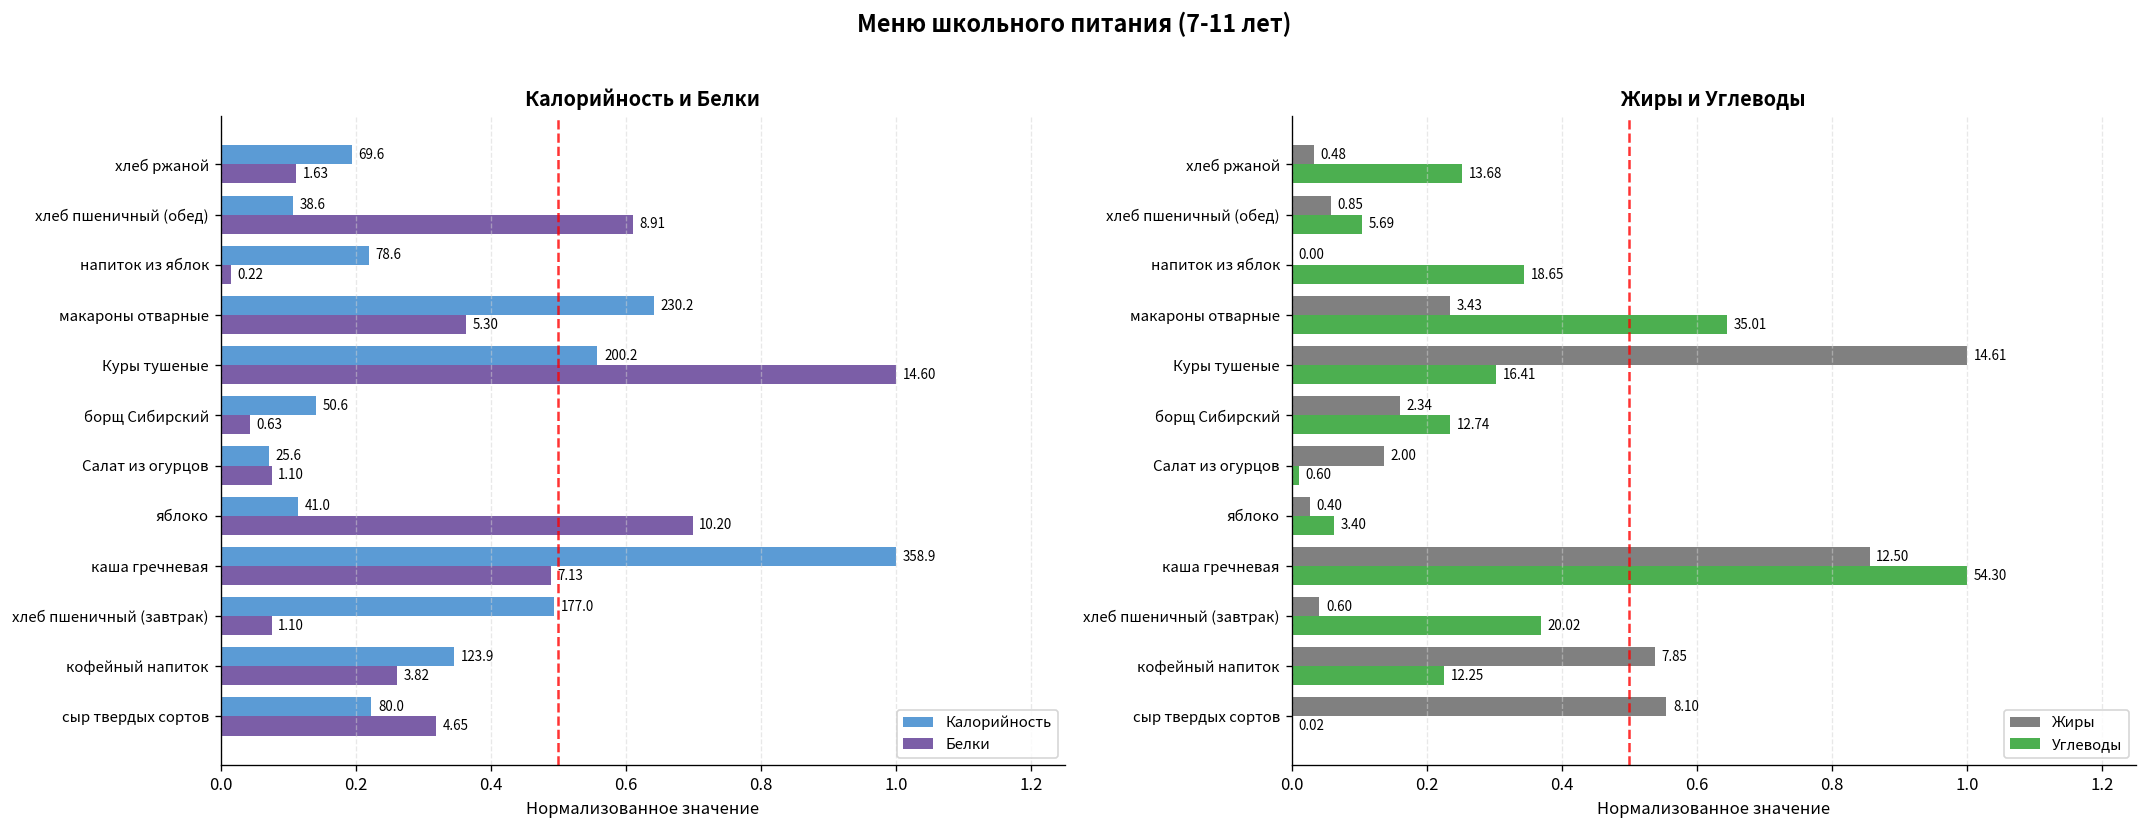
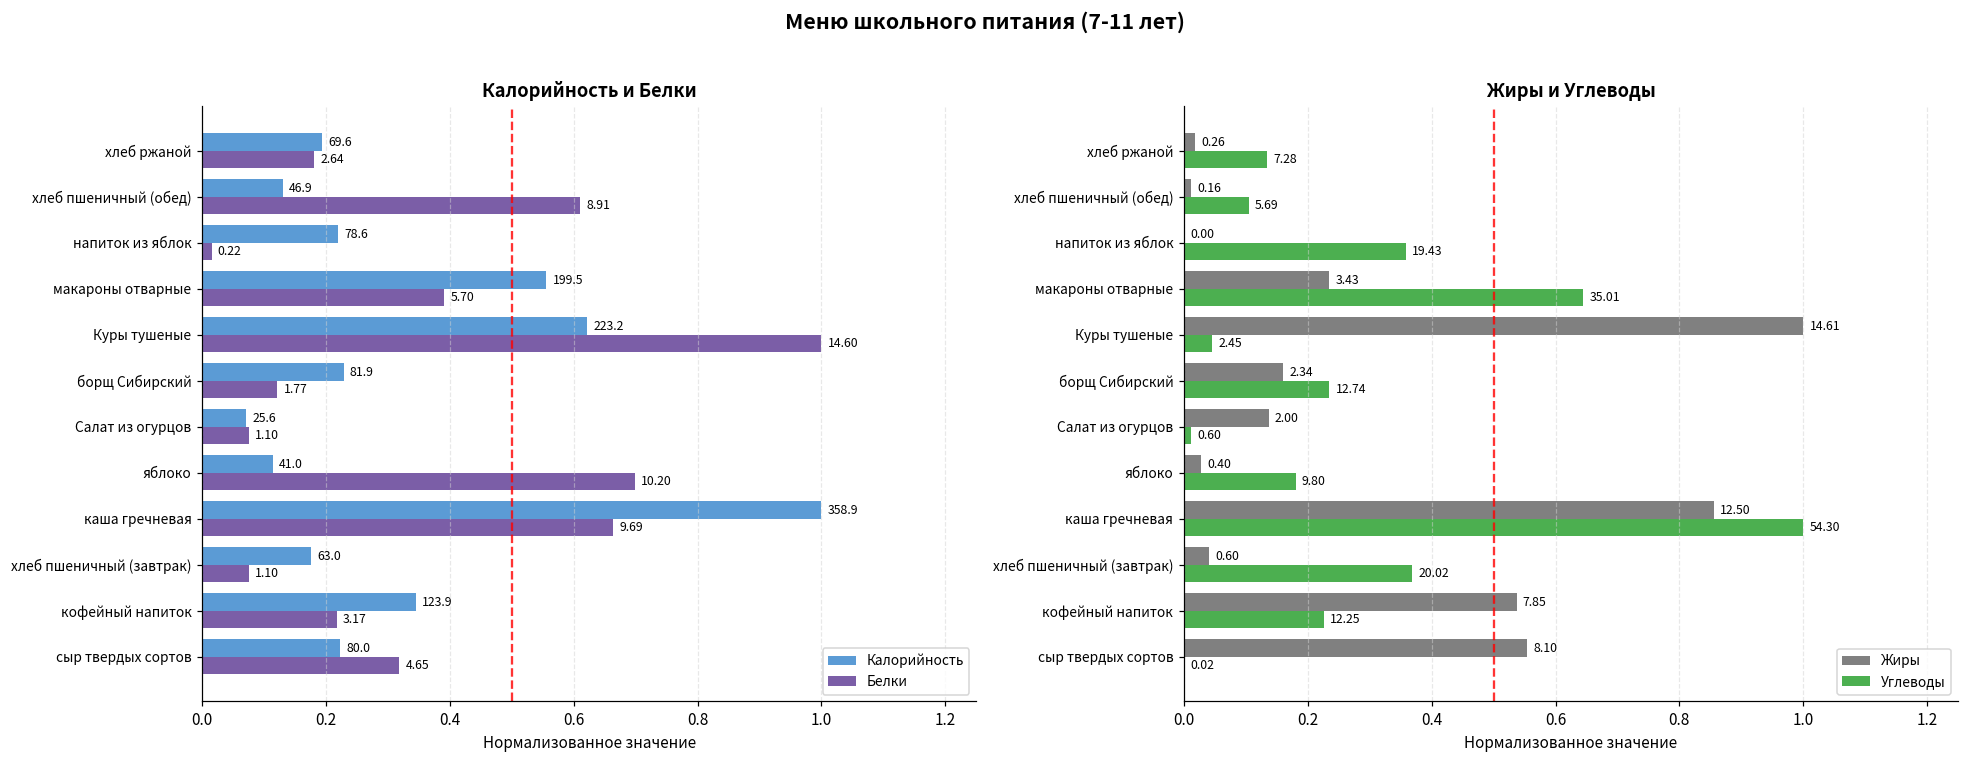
  {
    "Калорийность и Белки": {
      "Калорийность": {
-       "хлеб пшеничный (обед)": 38.6,
-       "макароны отварные": 230.2,
-       "Куры тушеные": 200.2,
-       "борщ Сибирский": 50.6,
-       "хлеб пшеничный (завтрак)": 177.0
+       "хлеб пшеничный (обед)": 46.9,
+       "макароны отварные": 199.5,
+       "Куры тушеные": 223.2,
+       "борщ Сибирский": 81.9,
+       "хлеб пшеничный (завтрак)": 63.0
      },
      "Белки": {
-       "хлеб ржаной": 1.63,
-       "макароны отварные": 5.30,
-       "борщ Сибирский": 0.63,
-       "каша гречневая": 7.13,
-       "кофейный напиток": 3.82
+       "хлеб ржаной": 2.64,
+       "макароны отварные": 5.70,
+       "борщ Сибирский": 1.77,
+       "каша гречневая": 9.69,
+       "кофейный напиток": 3.17
      }
    },
    "Жиры и Углеводы": {
      "Жиры": {
-       "хлеб ржаной": 0.48,
-       "хлеб пшеничный (обед)": 0.85,
+       "хлеб ржаной": 0.26,
+       "хлеб пшеничный (обед)": 0.16,
        "напиток из яблок": 0.00
      },
      "Углеводы": {
-       "хлеб ржаной": 13.68,
-       "напиток из яблок": 18.65,
-       "Куры тушеные": 16.41,
-       "яблоко": 3.40
+       "хлеб ржаной": 7.28,
+       "напиток из яблок": 19.43,
+       "Куры тушеные": 2.45,
+       "яблоко": 9.80
      }
    }
  }
